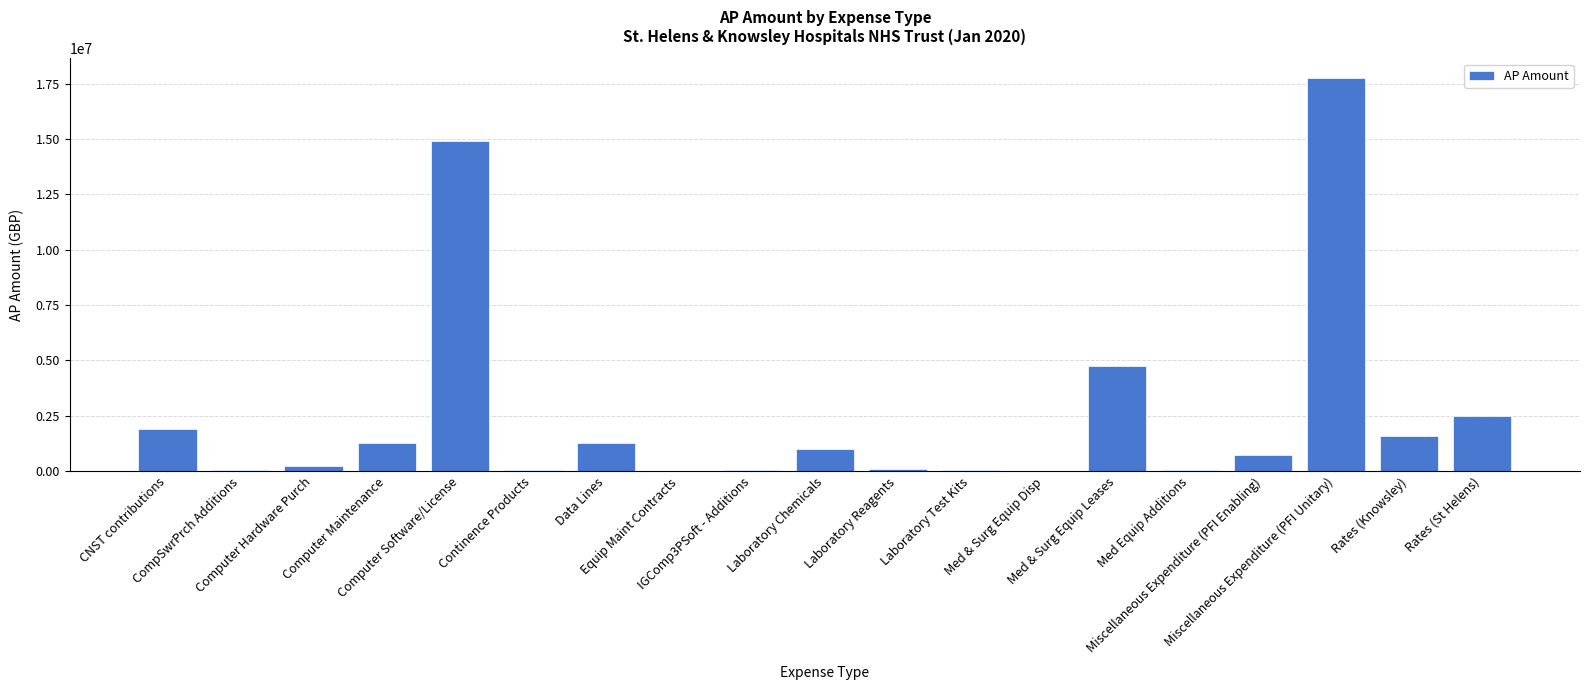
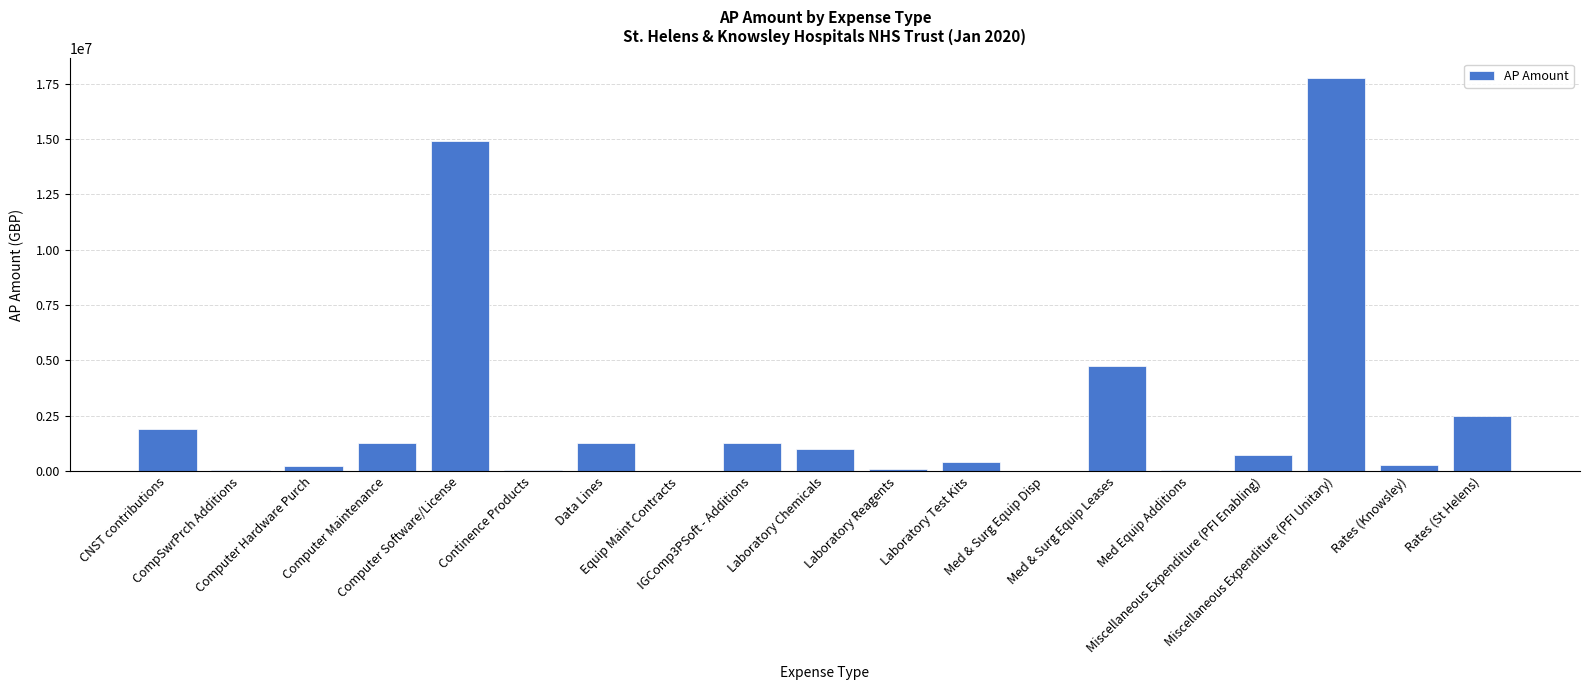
  {
    "CNST contributions": 1900000,
    "Computer Hardware Purch": 200000,
    "Computer Maintenance": 1300000,
    "Computer Software/License": 14900000,
    "Data Lines": 1300000,
-   "IGComp3PSoft - Additions": 100000,
+   "IGComp3PSoft - Additions": 1300000,
    "Laboratory Chemicals": 1000000,
-   "Laboratory Test Kits": 100000,
+   "Laboratory Test Kits": 400000,
    "Med & Surg Equip Leases": 4800000,
    "Miscellaneous Expenditure (PFI Enabling)": 800000,
    "Miscellaneous Expenditure (PFI Unitary)": 17700000,
-   "Rates (Knowsley)": 1600000,
+   "Rates (Knowsley)": 300000,
    "Rates (St Helens)": 2500000
  }
